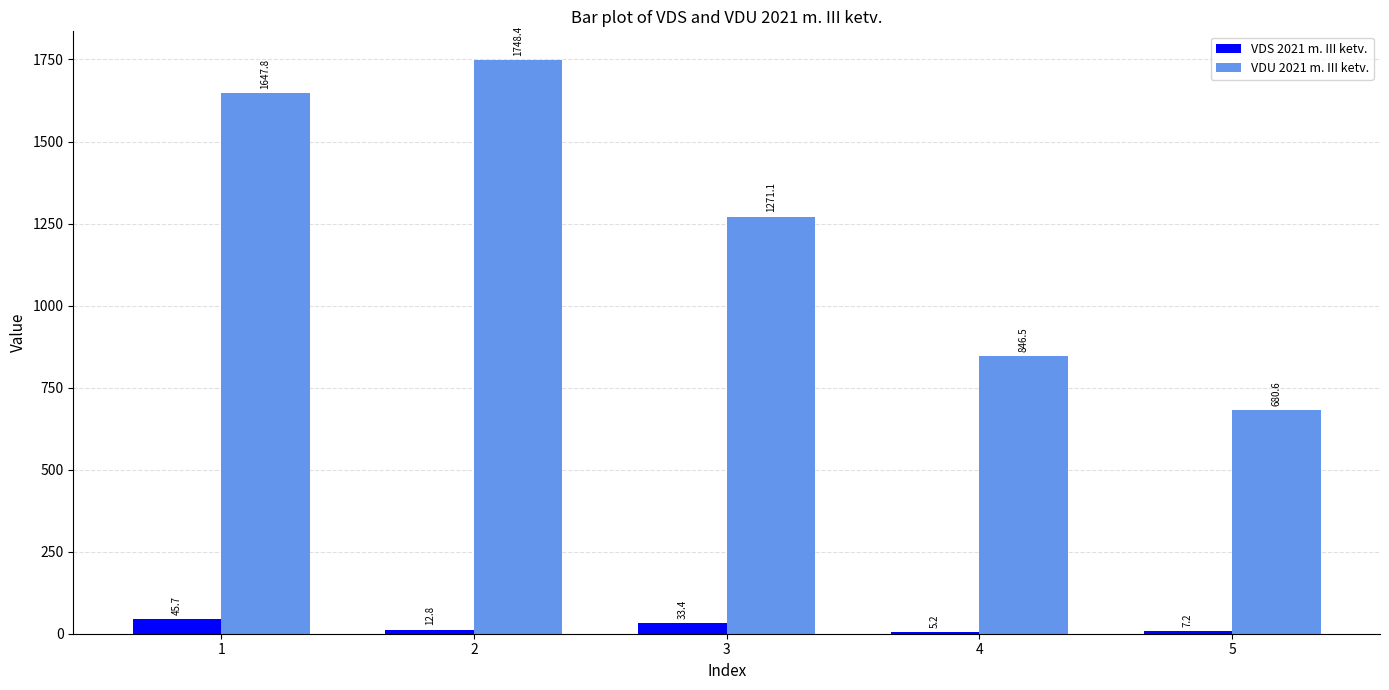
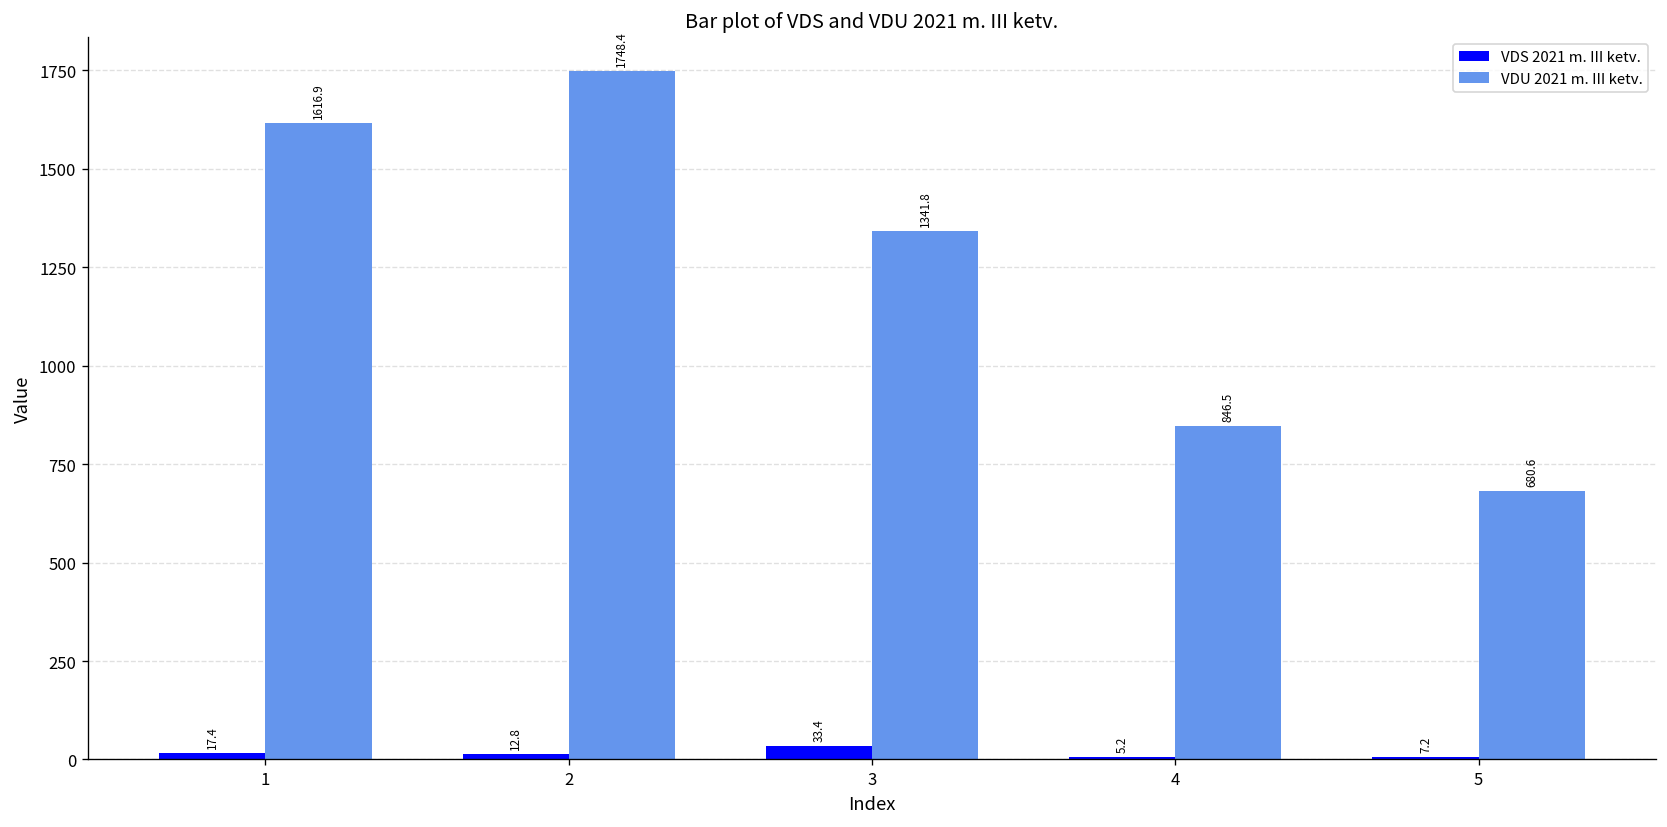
  {
    "VDS 2021 m. III ketv.": {
-     "1": 45.7,
+     "1": 17.4,
      "2": 12.8,
      "3": 33.4,
      "4": 5.2,
      "5": 7.2
    },
    "VDU 2021 m. III ketv.": {
-     "1": 1647.8,
+     "1": 1616.9,
      "2": 1748.4,
-     "3": 1271.1,
+     "3": 1341.8,
      "4": 846.5,
      "5": 680.6
    }
  }
